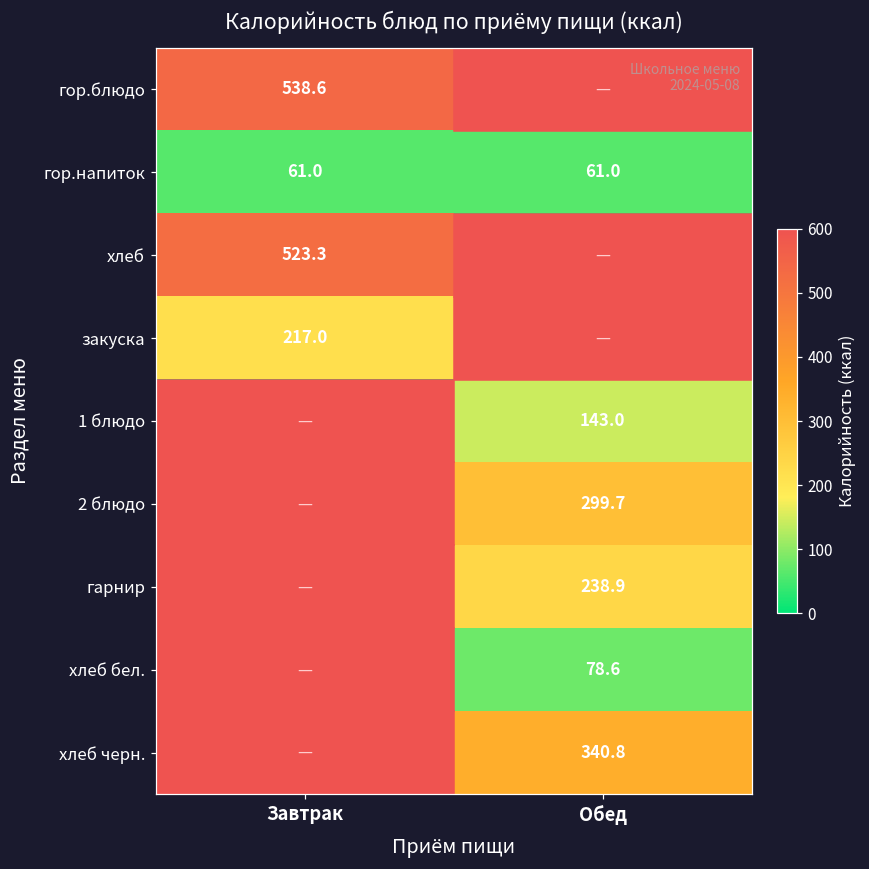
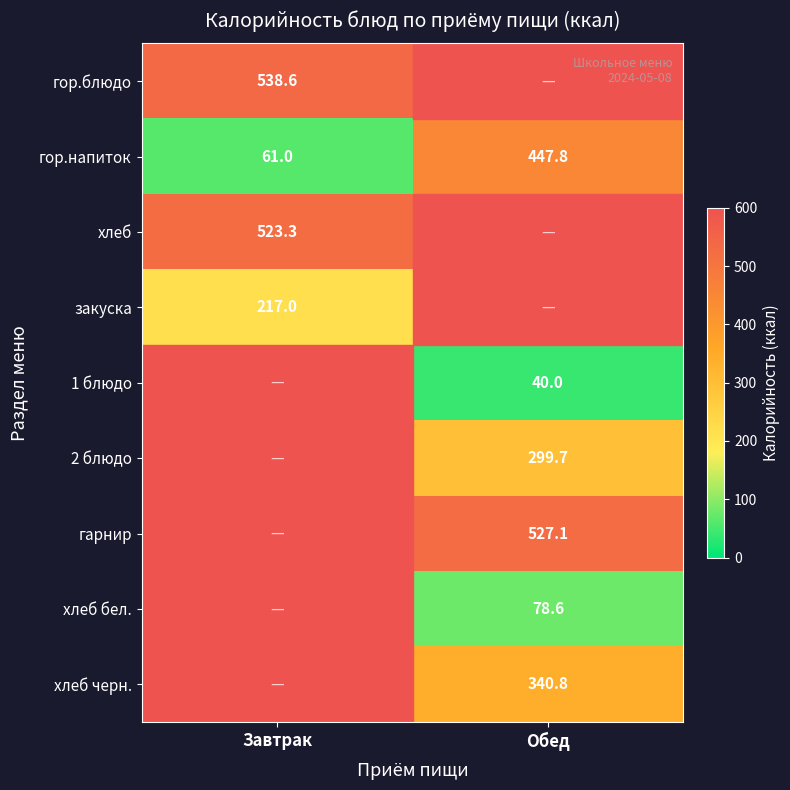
  {
    "гор.блюдо": {
      "Завтрак": 538.6
    },
    "гор.напиток": {
      "Завтрак": 61.0,
-     "Обед": 61.0
+     "Обед": 447.8
    },
    "хлеб": {
      "Завтрак": 523.3
    },
    "закуска": {
      "Завтрак": 217.0
    },
    "1 блюдо": {
-     "Обед": 143.0
+     "Обед": 40.0
    },
    "2 блюдо": {
      "Обед": 299.7
    },
    "гарнир": {
-     "Обед": 238.9
+     "Обед": 527.1
    },
    "хлеб бел.": {
      "Обед": 78.6
    },
    "хлеб черн.": {
      "Обед": 340.8
    }
  }
